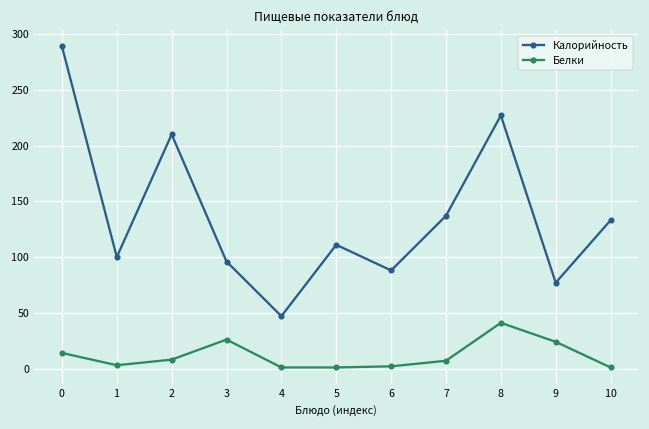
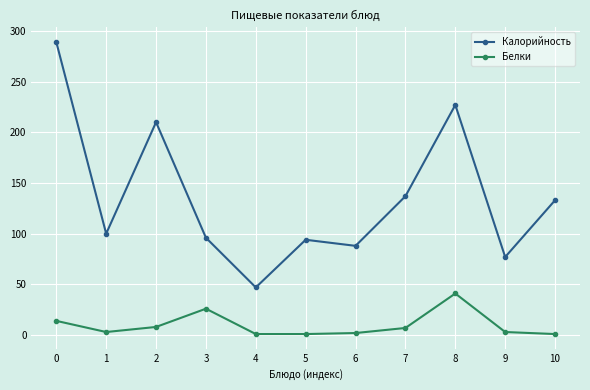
  {
    "Калорийность": {
      "0": 289,
      "1": 100,
      "2": 210,
      "3": 96,
      "4": 47,
-     "5": 111,
+     "5": 94,
      "6": 88,
      "7": 137,
      "8": 227,
      "9": 77,
      "10": 133
    },
    "Белки": {
      "0": 14,
      "1": 3,
      "2": 8,
      "3": 26,
      "4": 1,
      "5": 1,
      "6": 2,
      "7": 7,
      "8": 41,
-     "9": 24,
+     "9": 3,
      "10": 1
    }
  }
